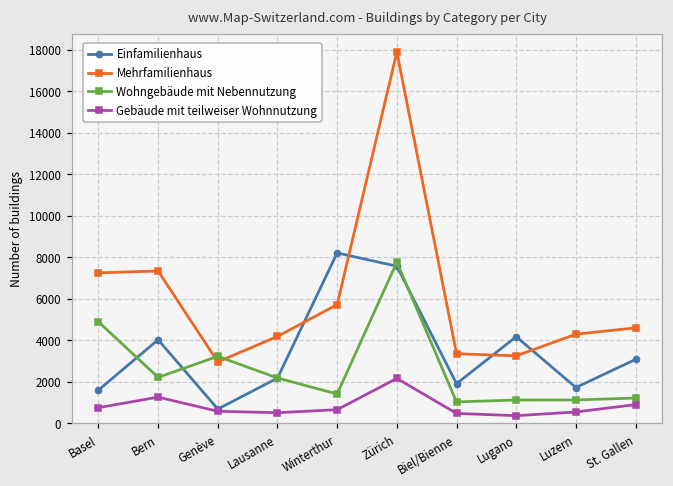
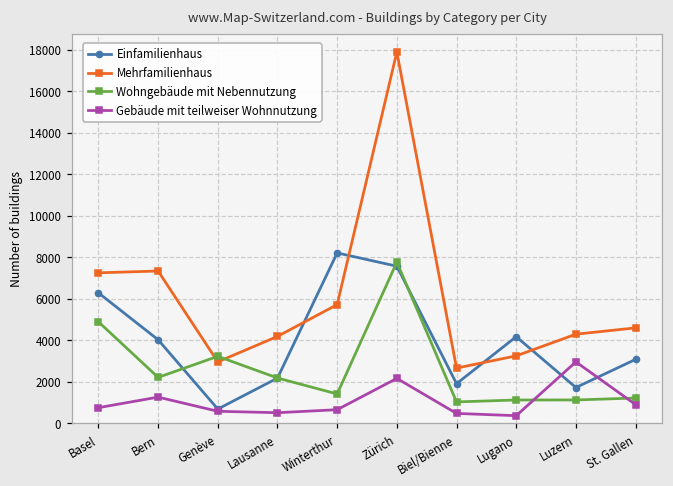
  {
    "Einfamilienhaus": {
-     "Basel": 1600,
+     "Basel": 6300,
      "Bern": 4000,
      "Winterthur": 8200,
      "Zürich": 7600,
      "Biel/Bienne": 1900,
      "Lugano": 4200,
      "Luzern": 1700,
      "St. Gallen": 3100
    },
    "Mehrfamilienhaus": {
      "Basel": 7200,
      "Bern": 7300,
      "Genève": 3000,
      "Lausanne": 4200,
      "Winterthur": 5700,
      "Zürich": 17900,
-     "Biel/Bienne": 3400,
+     "Biel/Bienne": 2700,
      "Lugano": 3200,
      "Luzern": 4300,
      "St. Gallen": 4600
    },
    "Wohngebäude mit Nebennutzung": {
      "Basel": 4900,
      "Bern": 2200,
      "Genève": 3200,
      "Winterthur": 1400,
      "Zürich": 7800,
      "Biel/Bienne": 1000,
      "Lugano": 1100,
      "Luzern": 1100,
      "St. Gallen": 1200
    },
    "Gebäude mit teilweiser Wohnnutzung": {
      "Basel": 800,
      "Bern": 1300,
      "Lausanne": 500,
      "Winterthur": 700,
      "Zürich": 2200,
      "Biel/Bienne": 500,
      "Lugano": 400,
-     "Luzern": 500,
+     "Luzern": 3000,
      "St. Gallen": 900
    }
  }
